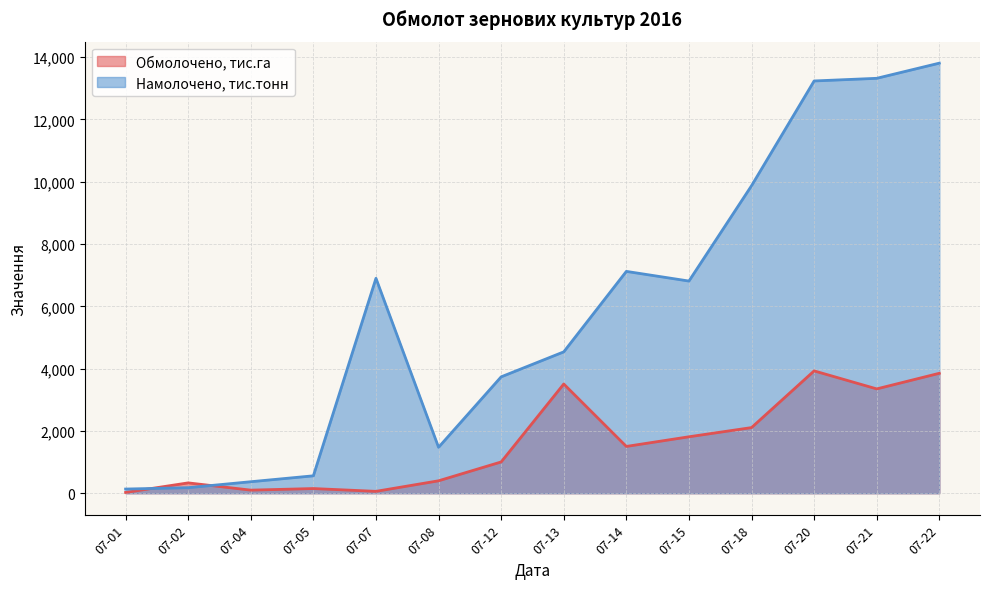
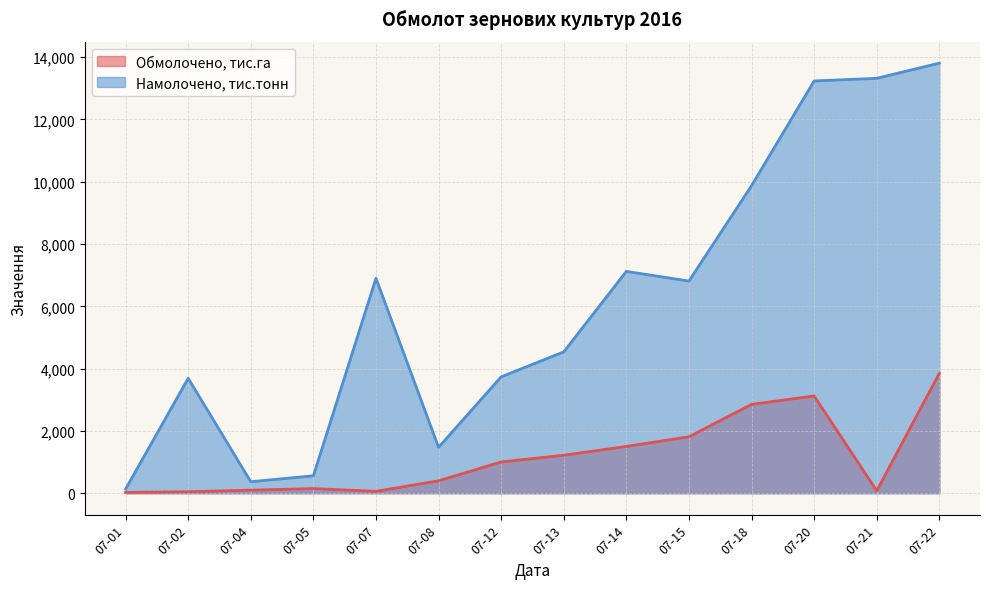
  {
    "Обмолочено, тис.га": {
      "07-01": "0",
-     "07-02": "300",
+     "07-02": "0",
      "07-04": "100",
      "07-05": "200",
      "07-07": "100",
      "07-08": "400",
      "07-12": "1,000",
-     "07-13": "3,500",
+     "07-13": "1,200",
      "07-14": "1,500",
      "07-15": "1,800",
-     "07-18": "2,100",
-     "07-20": "3,900",
-     "07-21": "3,300",
+     "07-18": "2,900",
+     "07-20": "3,100",
+     "07-21": "100",
      "07-22": "3,900"
    },
    "Намолочено, тис.тонн": {
      "07-01": "100",
-     "07-02": "200",
+     "07-02": "3,700",
      "07-04": "400",
      "07-05": "600",
      "07-07": "6,900",
      "07-08": "1,500",
      "07-12": "3,700",
      "07-13": "4,500",
      "07-14": "7,100",
      "07-15": "6,800",
      "07-18": "9,900",
      "07-20": "13,200",
      "07-21": "13,300",
      "07-22": "13,800"
    }
  }
